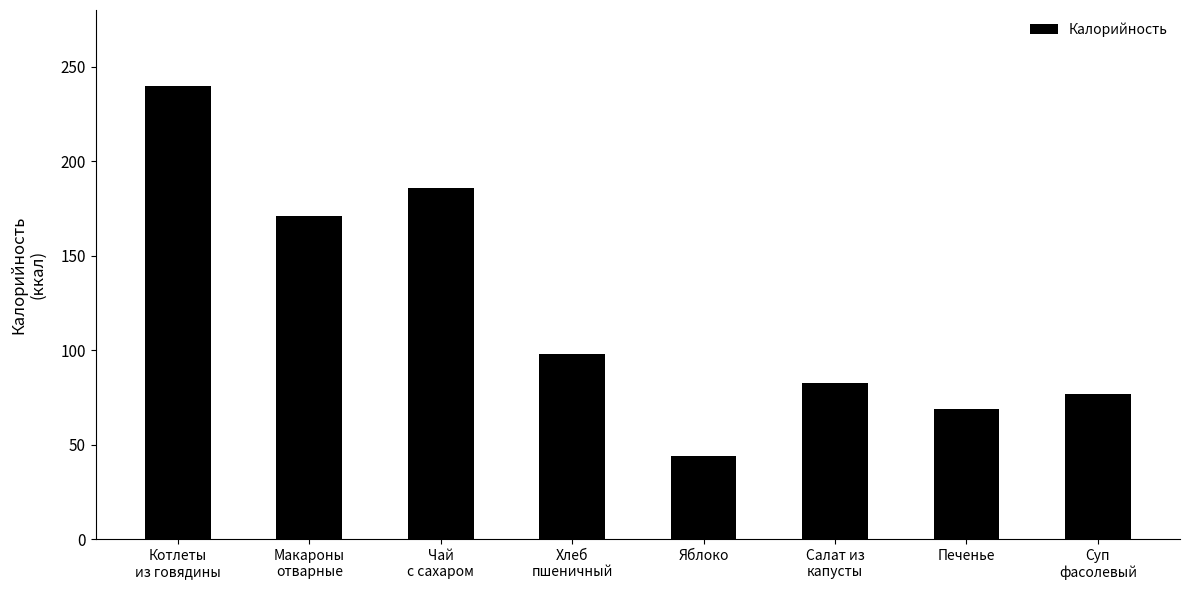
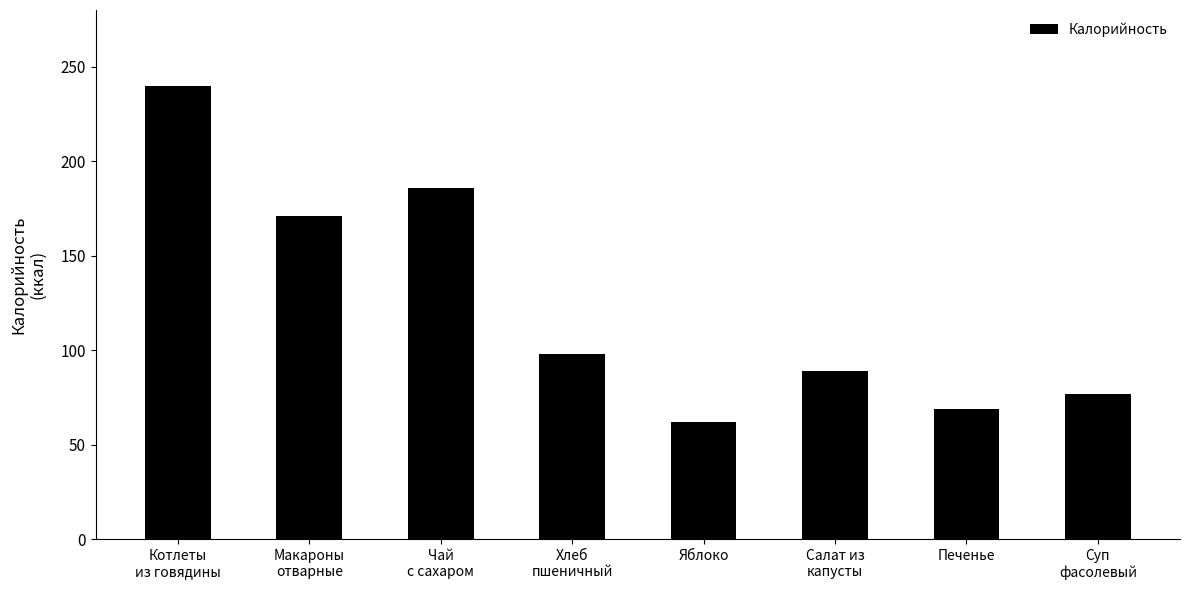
  {
    "Котлеты из говядины": 240,
    "Макароны отварные": 171,
    "Чай с сахаром": 186,
    "Хлеб пшеничный": 98,
-   "Яблоко": 44,
-   "Салат из капусты": 83,
+   "Яблоко": 62,
+   "Салат из капусты": 89,
    "Печенье": 69,
    "Суп фасолевый": 77
  }
